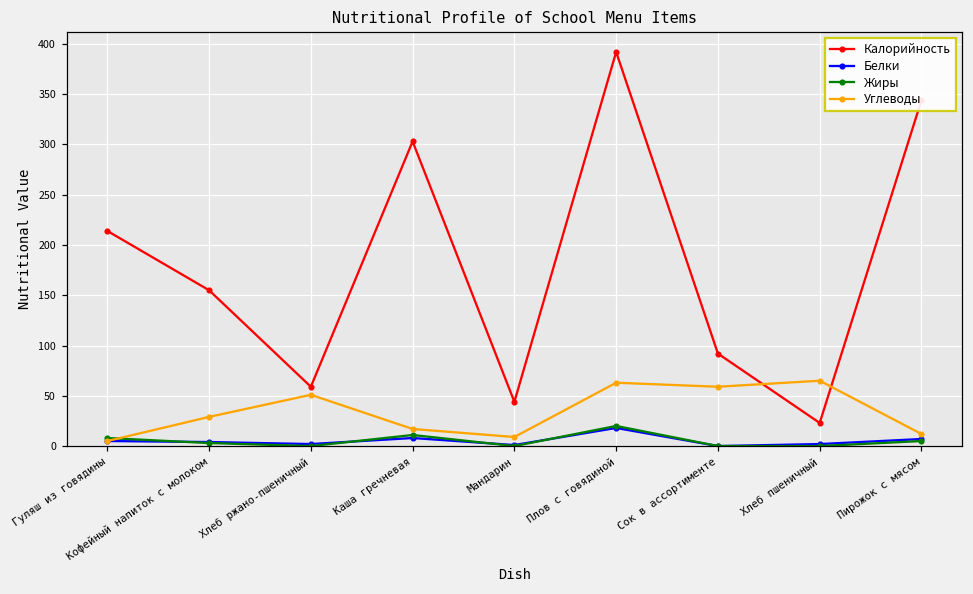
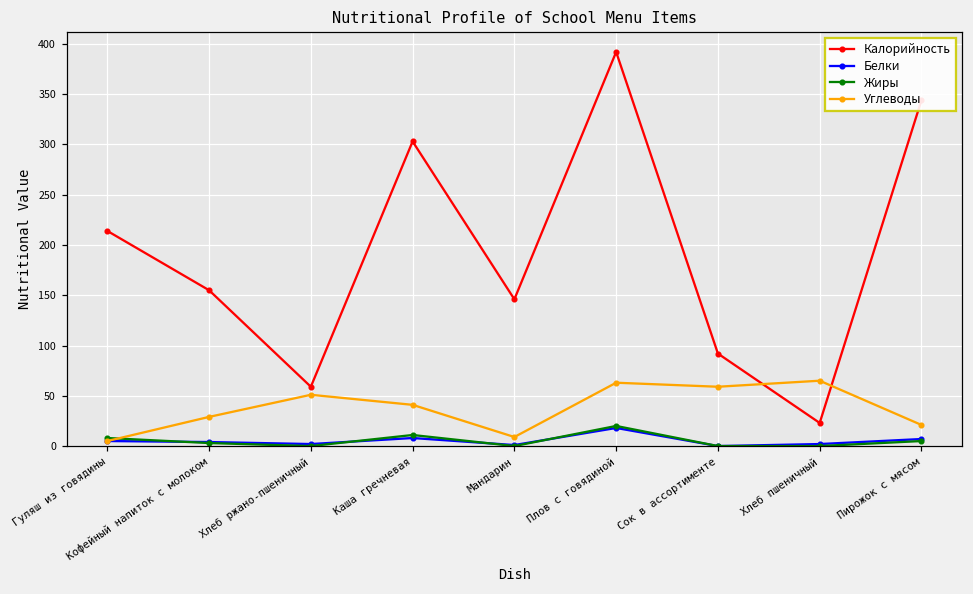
  {
    "Калорийность": {
      "Гуляш из говядины": 210,
      "Кофейный напиток с молоком": 160,
      "Хлеб ржано-пшеничный": 60,
      "Каша гречневая": 300,
-     "Мандарин": 40,
+     "Мандарин": 150,
      "Плов с говядиной": 390,
      "Сок в ассортименте": 90,
      "Хлеб пшеничный": 20
    },
    "Белки": {
      "Каша гречневая": 10
    },
    "Жиры": {
      "Гуляш из говядины": 10,
      "Каша гречневая": 10
    },
    "Углеводы": {
      "Кофейный напиток с молоком": 30,
      "Хлеб ржано-пшеничный": 50,
-     "Каша гречневая": 20,
+     "Каша гречневая": 40,
      "Мандарин": 10,
      "Плов с говядиной": 60,
      "Сок в ассортименте": 60,
      "Хлеб пшеничный": 70,
-     "Пирожок с мясом": 10
+     "Пирожок с мясом": 20
    }
  }
